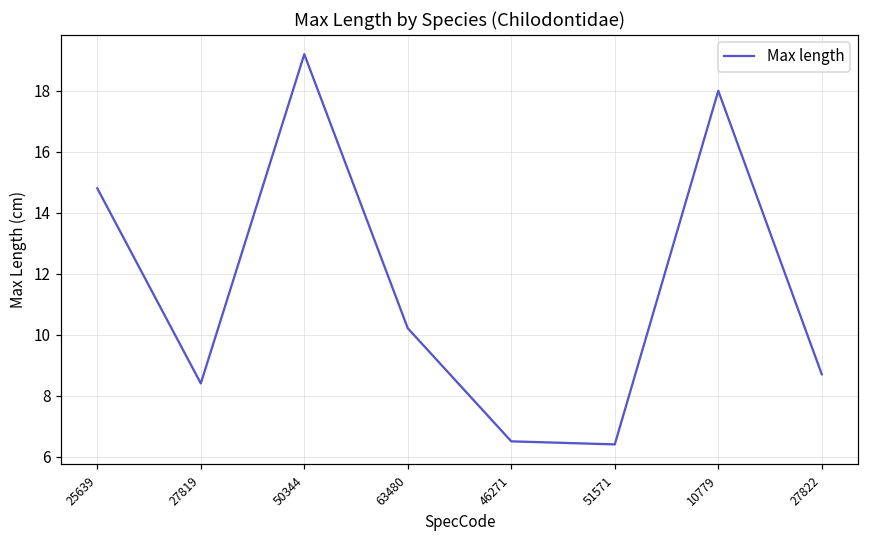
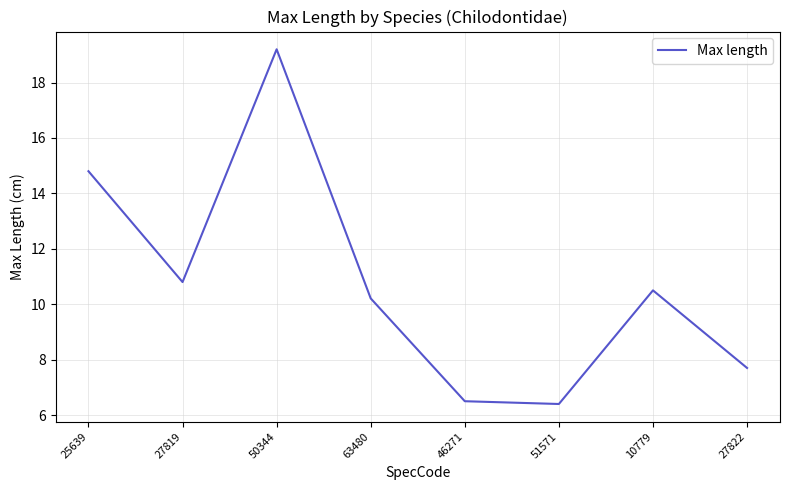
  {
    "25639": 14.8,
-   "27819": 8.4,
+   "27819": 10.8,
    "50344": 19.2,
    "63480": 10.2,
    "46271": 6.5,
    "51571": 6.4,
-   "10779": 18.0,
-   "27822": 8.7
+   "10779": 10.5,
+   "27822": 7.7
  }
